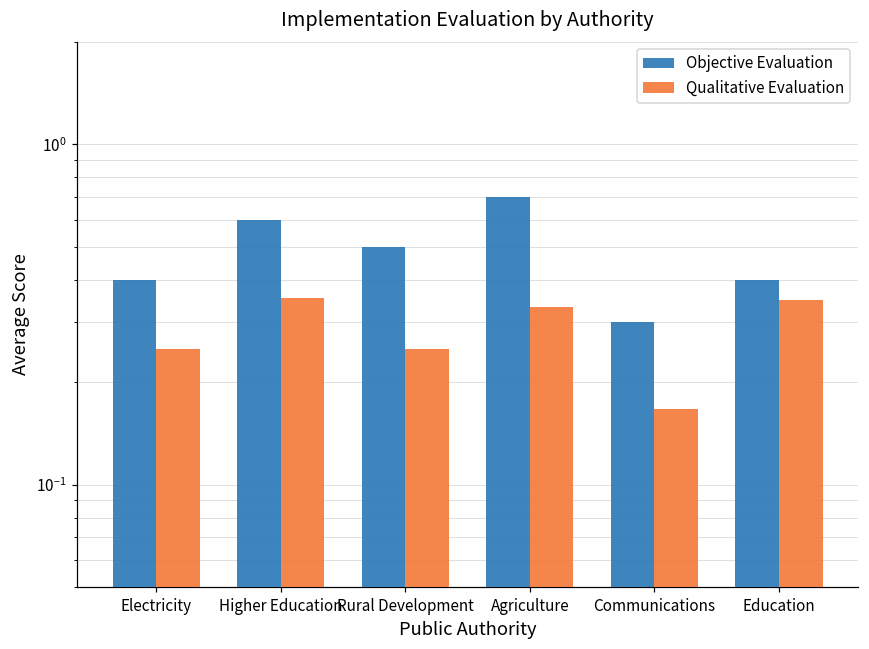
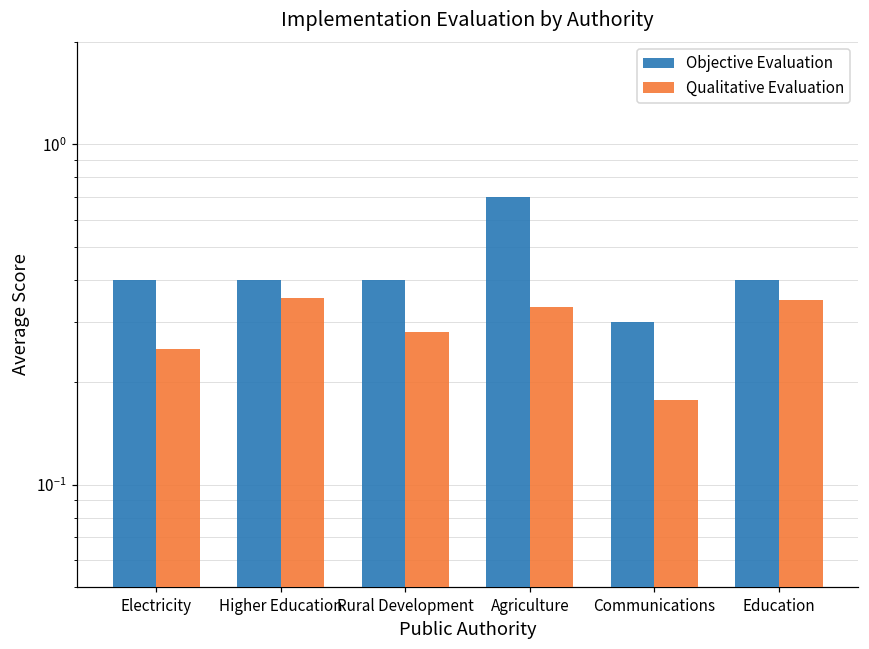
  {
    "Objective Evaluation": {
      "Electricity": 0.4,
-     "Higher Education": 0.6,
-     "Rural Development": 0.5,
+     "Higher Education": 0.4,
+     "Rural Development": 0.4,
      "Agriculture": 0.7,
      "Communications": 0.3,
      "Education": 0.4
    },
    "Qualitative Evaluation": {
      "Electricity": 0.25,
      "Higher Education": 0.35,
-     "Rural Development": 0.25,
+     "Rural Development": 0.28,
      "Agriculture": 0.33,
-     "Communications": 0.17,
+     "Communications": 0.18,
      "Education": 0.35
    }
  }
